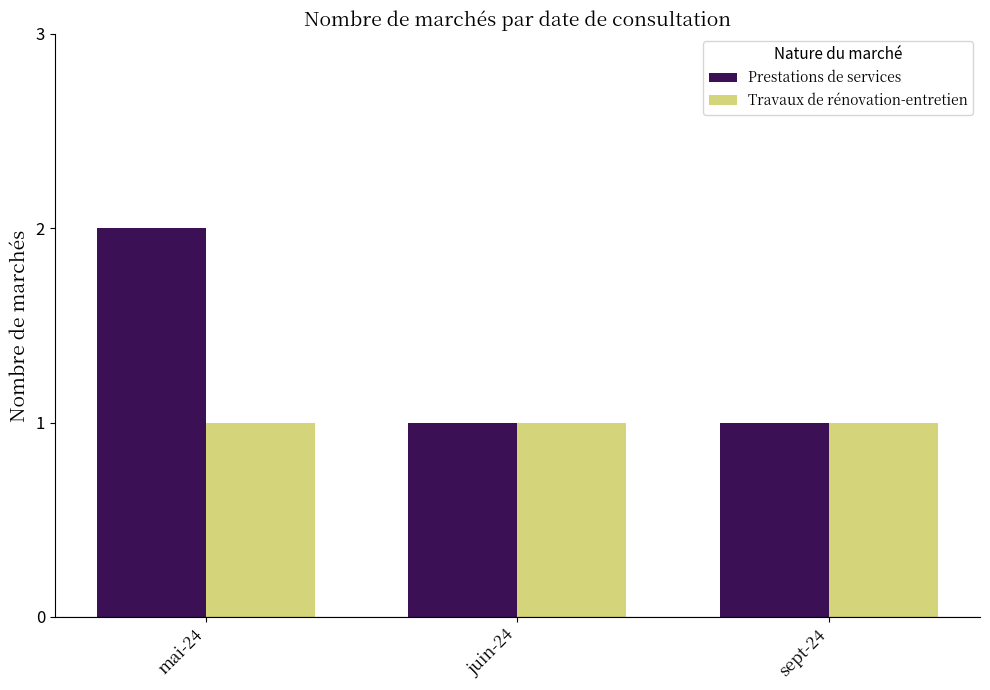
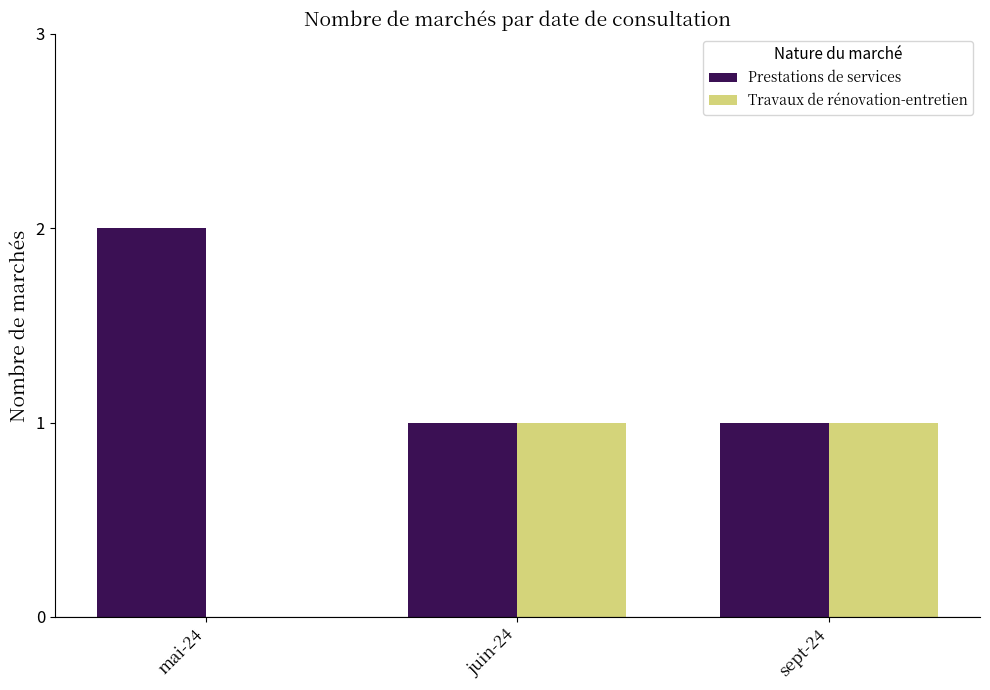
  {
    "Prestations de services": {
      "mai-24": 2,
      "juin-24": 1,
      "sept-24": 1
    },
    "Travaux de rénovation-entretien": {
-     "mai-24": 1,
+     "mai-24": 0,
      "juin-24": 1,
      "sept-24": 1
    }
  }
